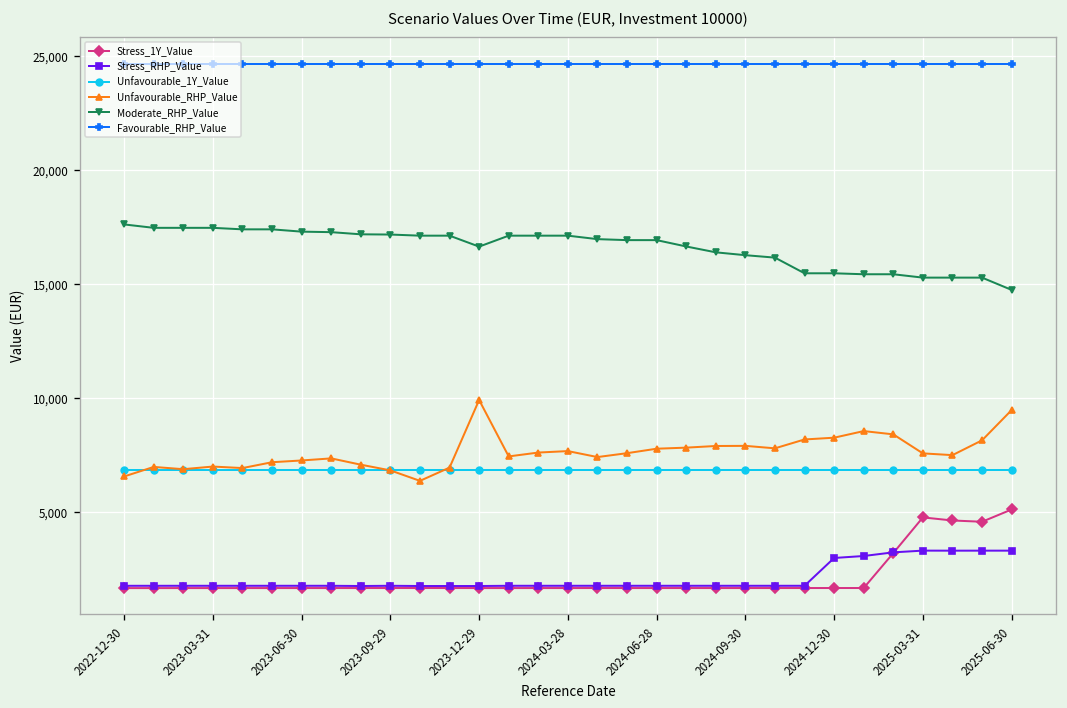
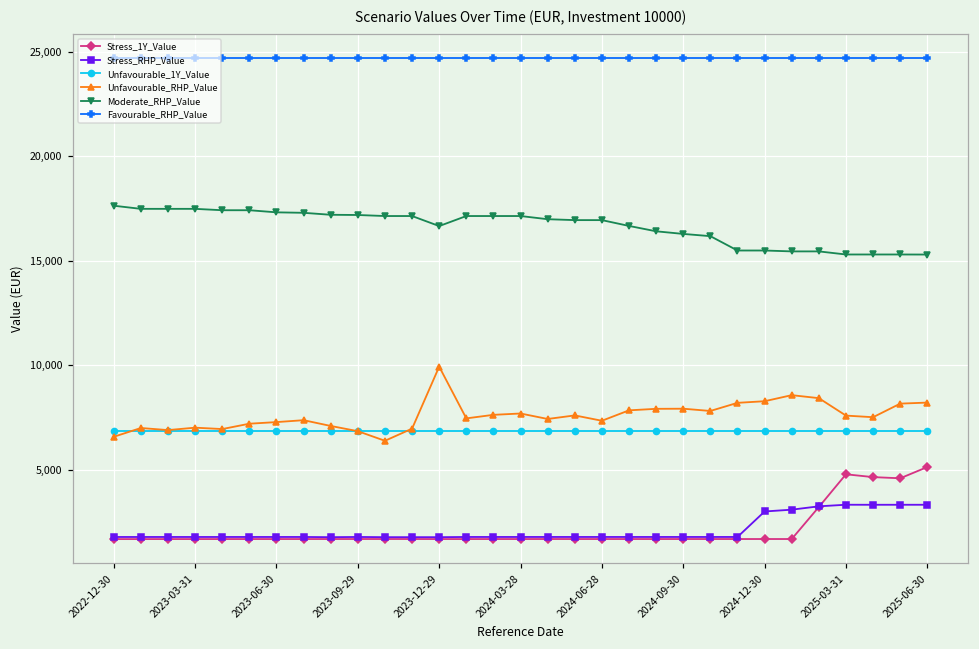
  {
    "Stress_1Y_Value": {
      "2024-12-30": "1,700",
      "2025-03-31": "4,800",
      "2025-06-30": "5,100"
    },
    "Stress_RHP_Value": {
      "2024-12-30": "3,000",
      "2025-03-31": "3,300",
      "2025-06-30": "3,300"
    },
    "Unfavourable_1Y_Value": {
      "2022-12-30": "6,800",
      "2023-03-31": "6,800",
      "2023-06-30": "6,800",
      "2023-12-29": "6,800",
      "2024-03-28": "6,800",
      "2024-06-28": "6,800",
      "2024-09-30": "6,800",
      "2024-12-30": "6,800",
      "2025-03-31": "6,800",
      "2025-06-30": "6,800"
    },
    "Unfavourable_RHP_Value": {
      "2022-12-30": "6,600",
      "2023-03-31": "7,000",
      "2023-06-30": "7,300",
      "2023-12-29": "9,900",
      "2024-03-28": "7,700",
-     "2024-06-28": "7,800",
+     "2024-06-28": "7,300",
      "2024-09-30": "7,900",
      "2024-12-30": "8,300",
      "2025-03-31": "7,600",
-     "2025-06-30": "9,500"
+     "2025-06-30": "8,200"
    },
    "Moderate_RHP_Value": {
      "2022-12-30": "17,600",
      "2023-03-31": "17,500",
      "2023-06-30": "17,300",
      "2023-09-29": "17,200",
      "2023-12-29": "16,700",
      "2024-03-28": "17,100",
      "2024-06-28": "16,900",
      "2024-09-30": "16,300",
      "2024-12-30": "15,500",
      "2025-03-31": "15,300",
-     "2025-06-30": "14,800"
+     "2025-06-30": "15,300"
    },
    "Favourable_RHP_Value": {
      "2023-06-30": "24,700",
      "2023-09-29": "24,700",
      "2023-12-29": "24,700",
      "2024-03-28": "24,700",
      "2024-06-28": "24,700",
      "2024-09-30": "24,700",
      "2024-12-30": "24,700",
      "2025-03-31": "24,700",
      "2025-06-30": "24,700"
    }
  }
